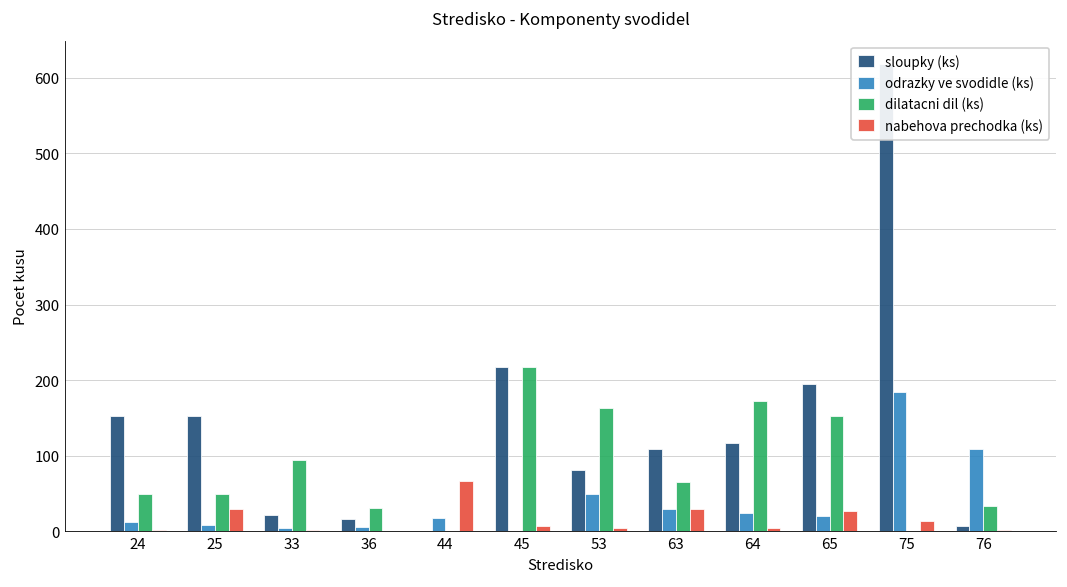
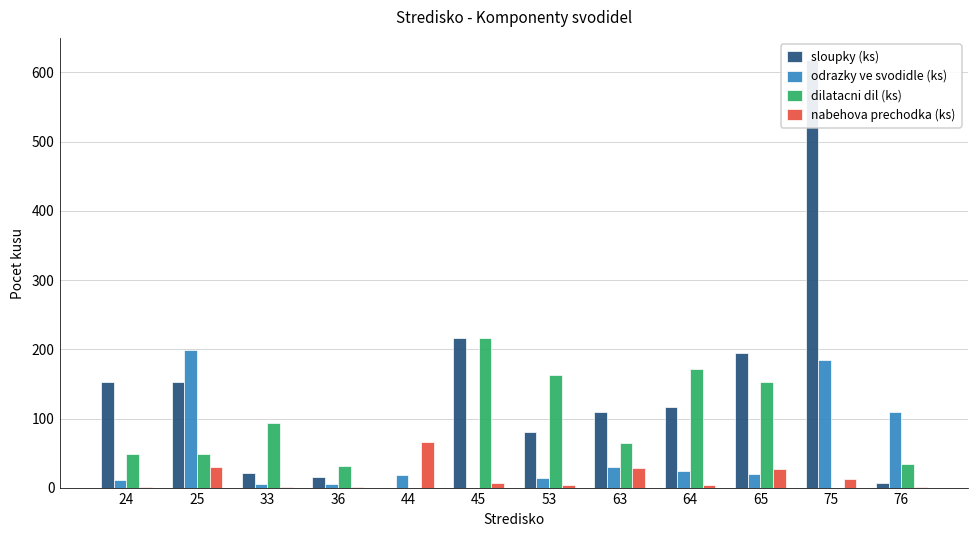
  {
    "sloupky (ks)": {
      "24": 150,
      "25": 150,
      "33": 20,
      "36": 20,
      "44": 0,
      "45": 220,
      "53": 80,
      "63": 110,
      "64": 120,
      "65": 200,
      "76": 10
    },
    "odrazky ve svodidle (ks)": {
      "24": 10,
-     "25": 10,
+     "25": 200,
      "33": 10,
      "36": 10,
      "44": 20,
      "45": 0,
-     "53": 50,
+     "53": 10,
      "63": 30,
      "64": 20,
      "65": 20,
      "75": 180,
      "76": 110
    },
    "dilatacni dil (ks)": {
      "24": 50,
      "25": 50,
      "33": 90,
      "36": 30,
      "44": 0,
      "45": 220,
      "53": 160,
      "63": 70,
      "64": 170,
      "65": 150,
      "75": 0,
      "76": 30
    },
    "nabehova prechodka (ks)": {
      "25": 30,
      "44": 70,
      "45": 10,
      "53": 0,
      "63": 30,
      "64": 0,
      "65": 30,
      "75": 10
    }
  }
